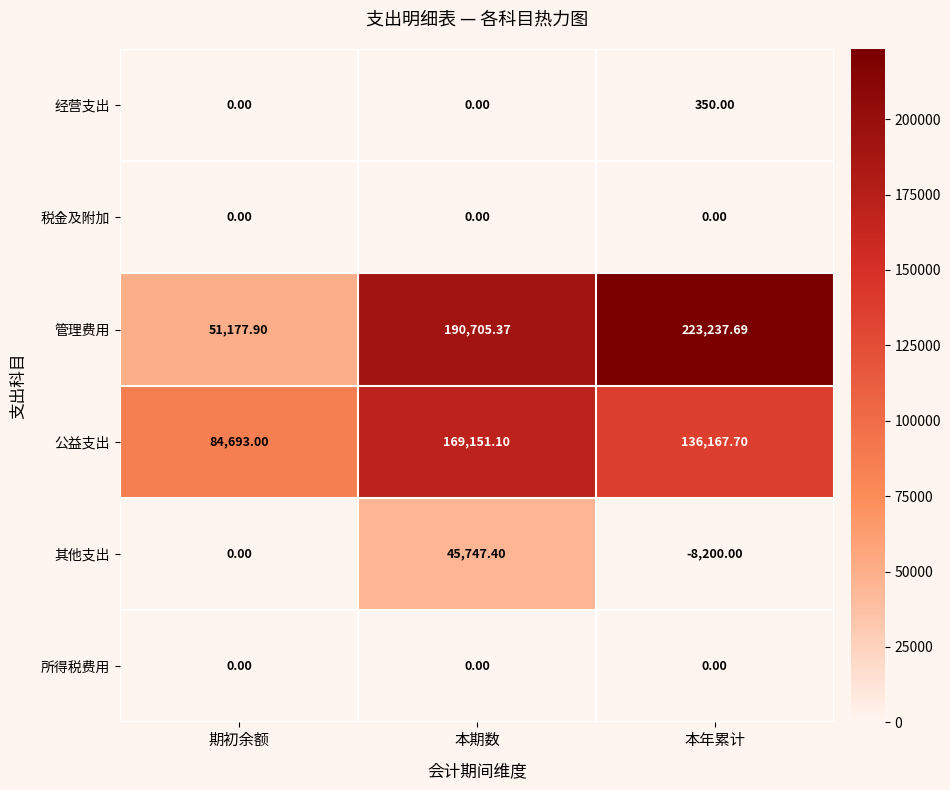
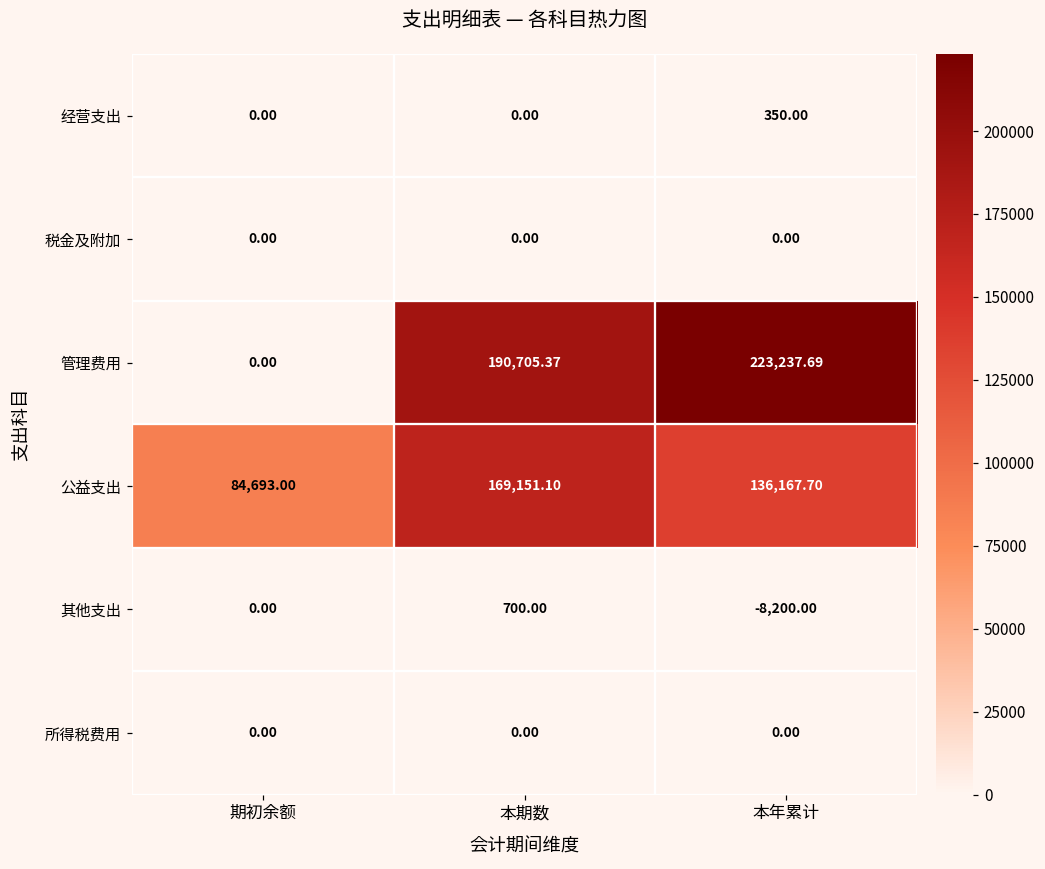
  {
    "经营支出": {
      "期初余额": "0.00",
      "本期数": "0.00",
      "本年累计": "350.00"
    },
    "税金及附加": {
      "期初余额": "0.00",
      "本期数": "0.00",
      "本年累计": "0.00"
    },
    "管理费用": {
-     "期初余额": "51,177.90",
+     "期初余额": "0.00",
      "本期数": "190,705.37",
      "本年累计": "223,237.69"
    },
    "公益支出": {
      "期初余额": "84,693.00",
      "本期数": "169,151.10",
      "本年累计": "136,167.70"
    },
    "其他支出": {
      "期初余额": "0.00",
-     "本期数": "45,747.40",
+     "本期数": "700.00",
      "本年累计": "-8,200.00"
    },
    "所得税费用": {
      "期初余额": "0.00",
      "本期数": "0.00",
      "本年累计": "0.00"
    }
  }
